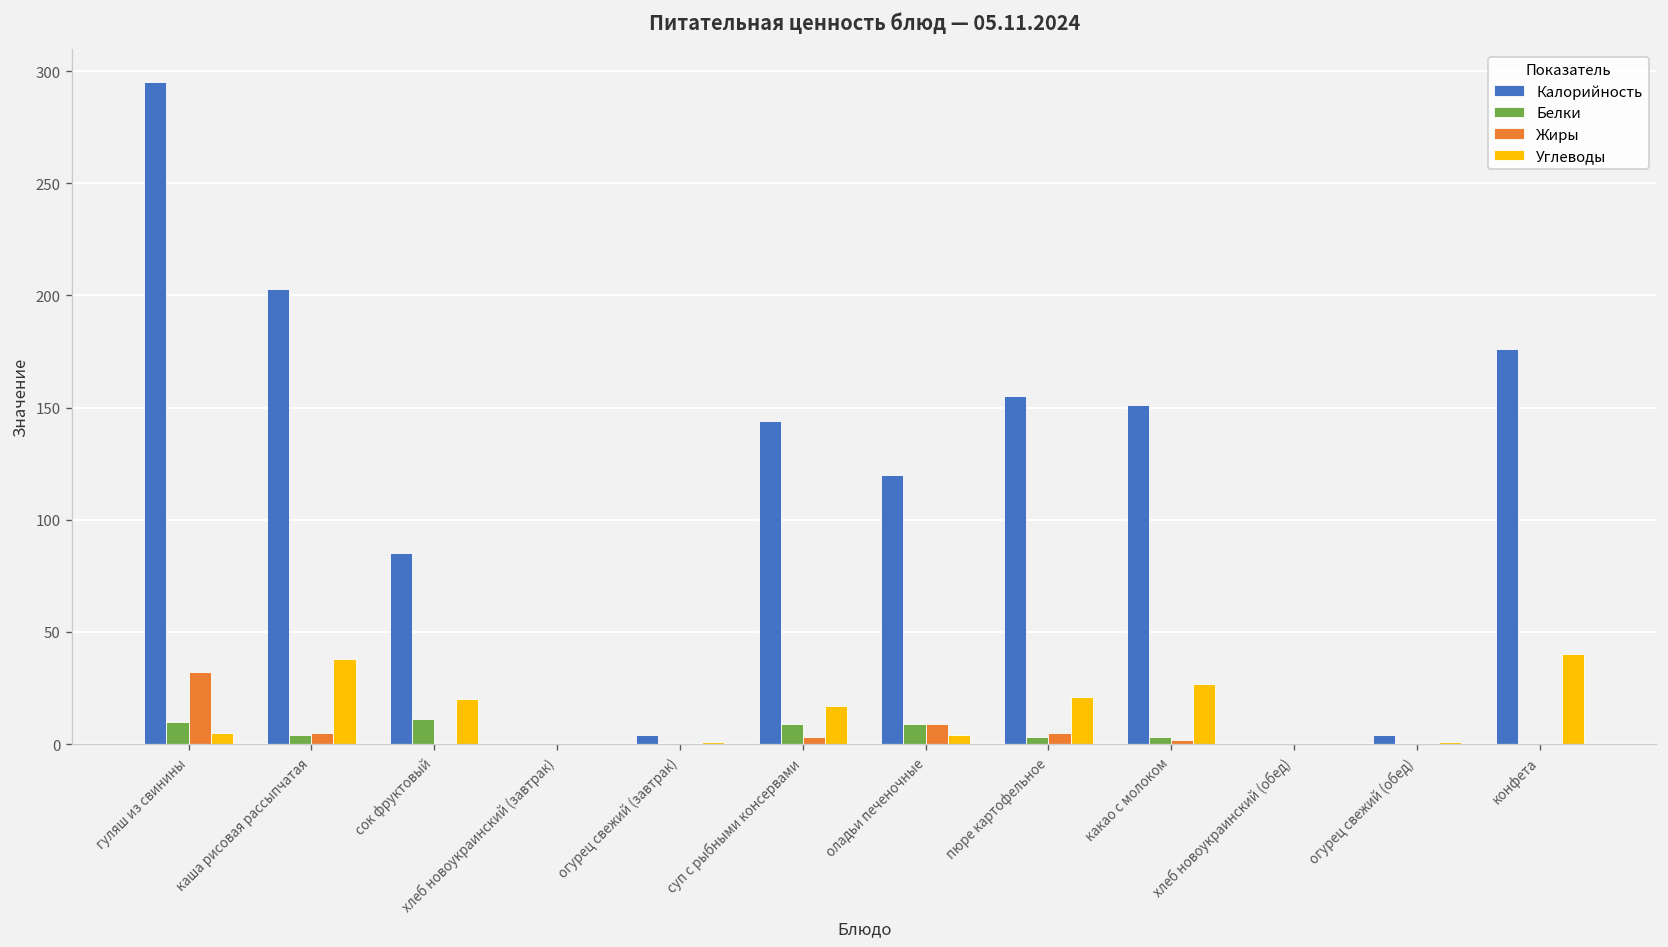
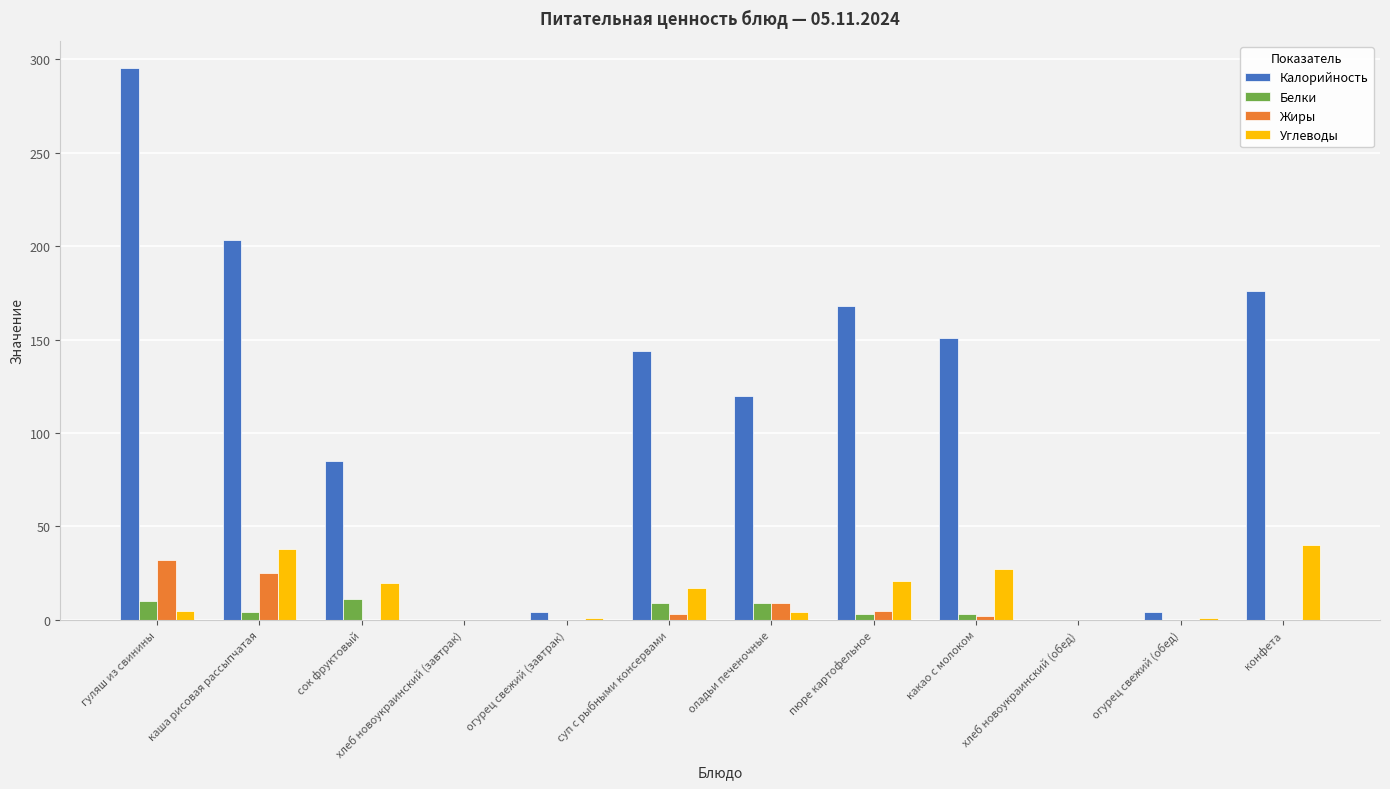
  {
    "Калорийность": {
      "гуляш из свинины": 295,
      "каша рисовая рассыпчатая": 203,
      "сок фруктовый": 85,
      "хлеб новоукраинский (завтрак)": 0,
      "огурец свежий (завтрак)": 4,
      "суп с рыбными консервами": 144,
      "оладьи печеночные": 120,
-     "пюре картофельное": 155,
+     "пюре картофельное": 168,
      "какао с молоком": 151,
      "хлеб новоукраинский (обед)": 0,
      "огурец свежий (обед)": 4,
      "конфета": 176
    },
    "Белки": {
      "гуляш из свинины": 10,
      "каша рисовая рассыпчатая": 4,
      "сок фруктовый": 11,
      "хлеб новоукраинский (завтрак)": 0,
      "огурец свежий (завтрак)": 0,
      "суп с рыбными консервами": 9,
      "оладьи печеночные": 9,
      "пюре картофельное": 3,
      "какао с молоком": 3,
      "хлеб новоукраинский (обед)": 0,
      "огурец свежий (обед)": 0,
      "конфета": 0
    },
    "Жиры": {
      "гуляш из свинины": 32,
-     "каша рисовая рассыпчатая": 5,
+     "каша рисовая рассыпчатая": 25,
      "сок фруктовый": 0,
      "хлеб новоукраинский (завтрак)": 0,
      "огурец свежий (завтрак)": 0,
      "суп с рыбными консервами": 3,
      "оладьи печеночные": 9,
      "пюре картофельное": 5,
      "какао с молоком": 2,
      "хлеб новоукраинский (обед)": 0,
      "огурец свежий (обед)": 0,
      "конфета": 0
    },
    "Углеводы": {
      "гуляш из свинины": 5,
      "каша рисовая рассыпчатая": 38,
      "сок фруктовый": 20,
      "хлеб новоукраинский (завтрак)": 0,
      "суп с рыбными консервами": 17,
      "оладьи печеночные": 4,
      "пюре картофельное": 21,
      "какао с молоком": 27,
      "хлеб новоукраинский (обед)": 0,
      "конфета": 40
    }
  }
